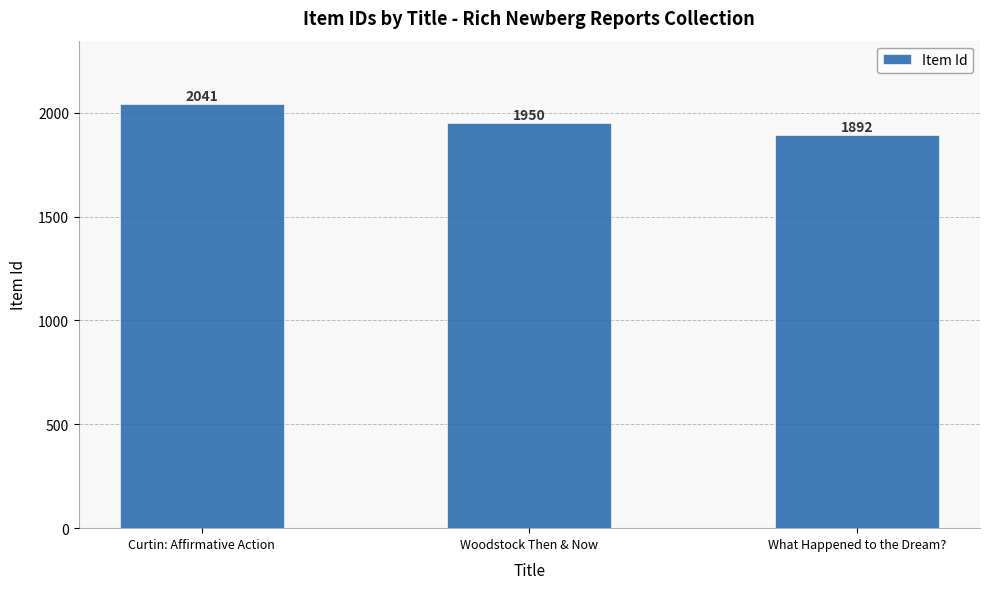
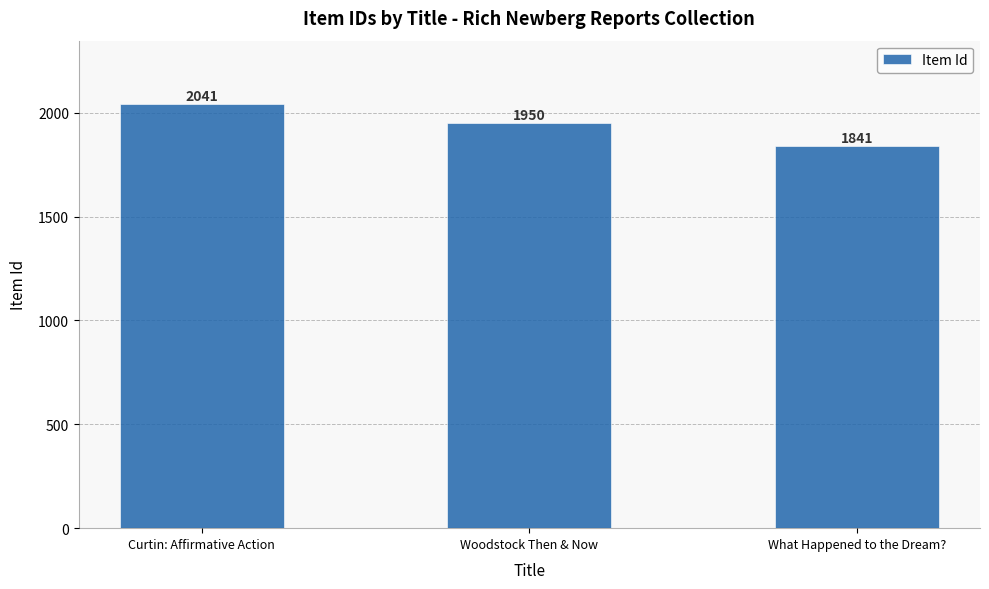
  {
    "Curtin: Affirmative Action": 2041,
    "Woodstock Then & Now": 1950,
-   "What Happened to the Dream?": 1892
+   "What Happened to the Dream?": 1841
  }
